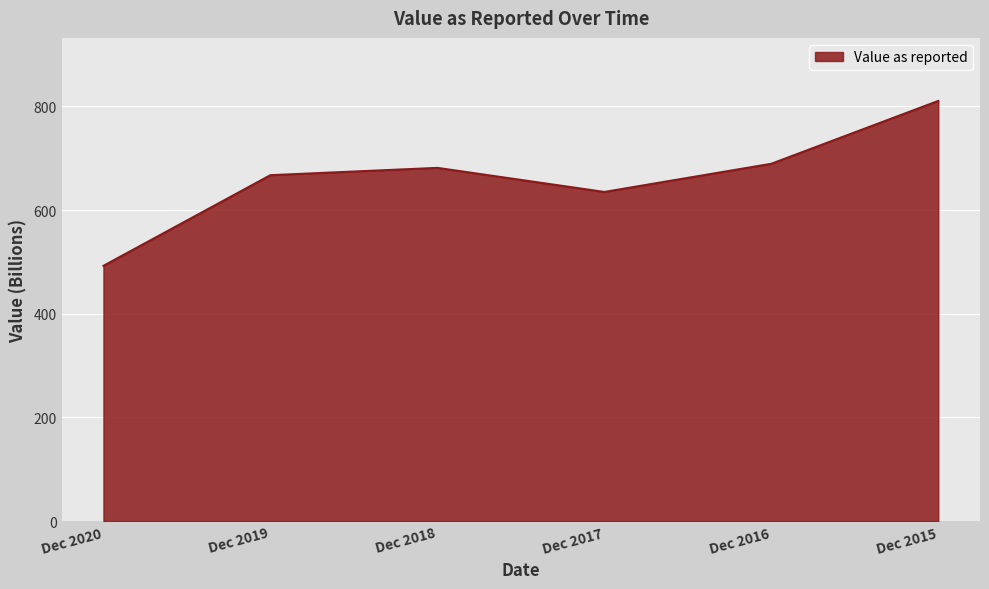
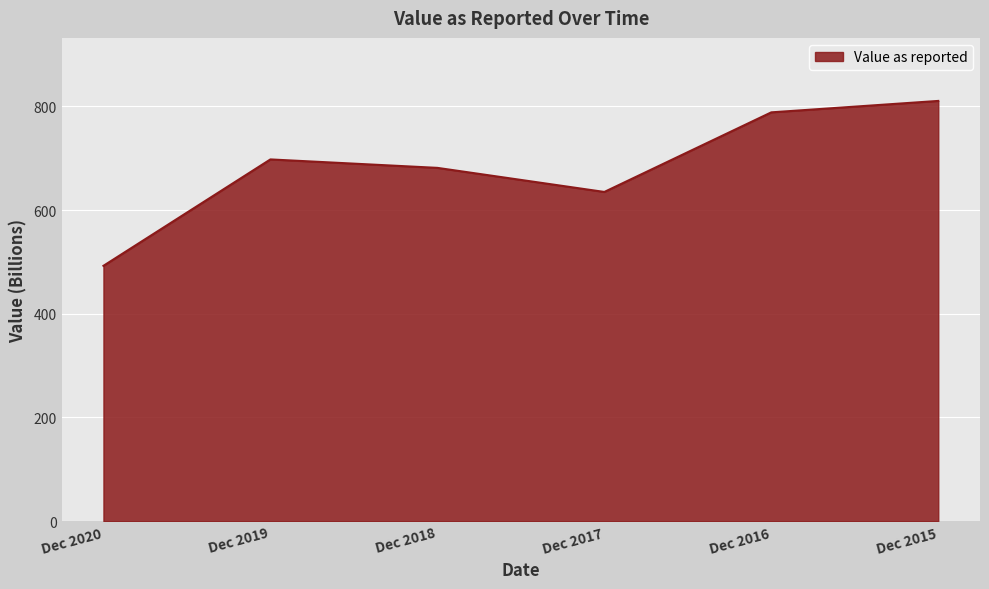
  {
    "Dec 2020": 490,
-   "Dec 2019": 670,
+   "Dec 2019": 700,
    "Dec 2018": 680,
    "Dec 2017": 630,
-   "Dec 2016": 690,
+   "Dec 2016": 790,
    "Dec 2015": 810
  }
